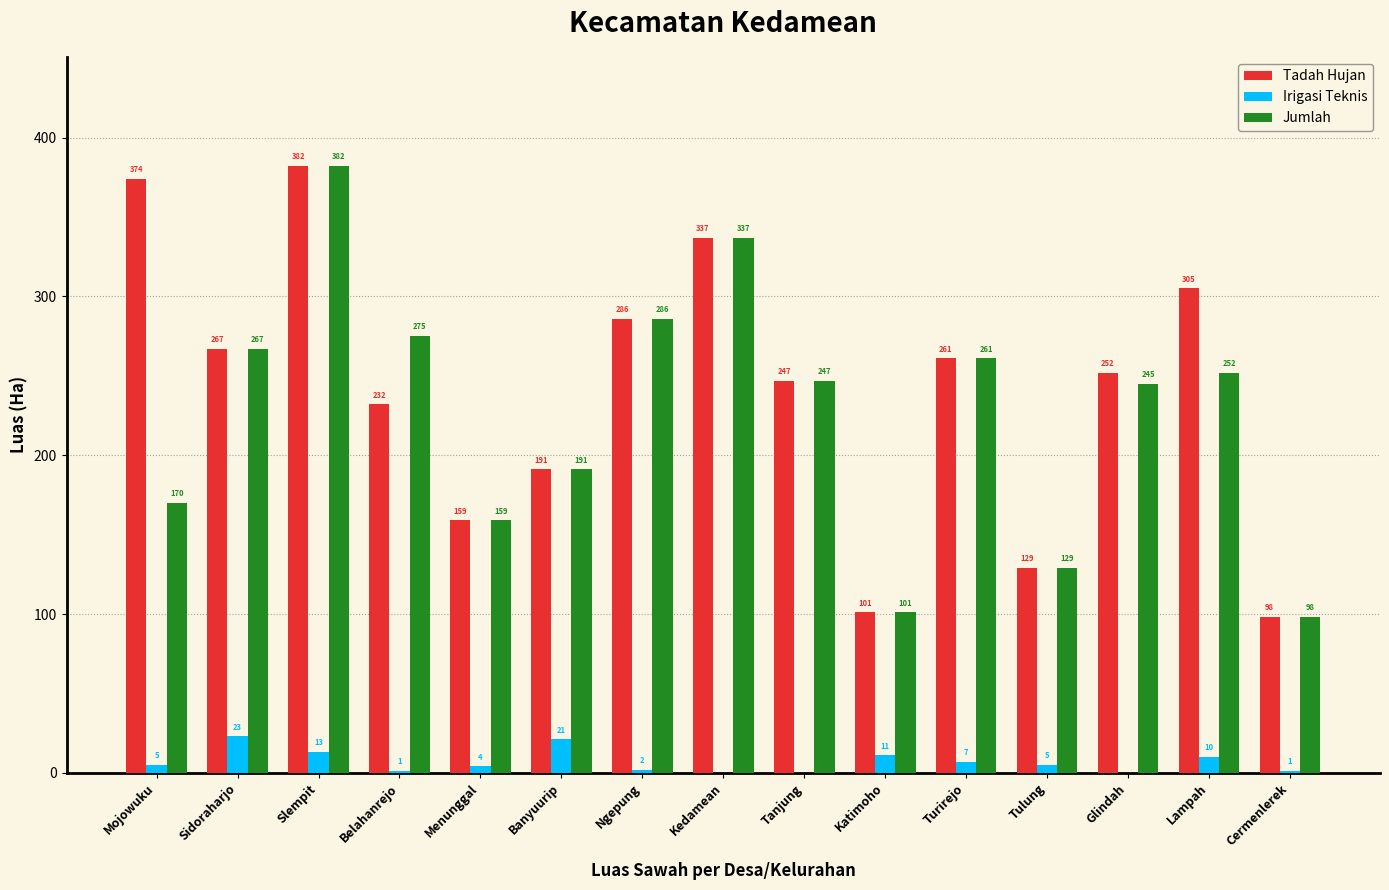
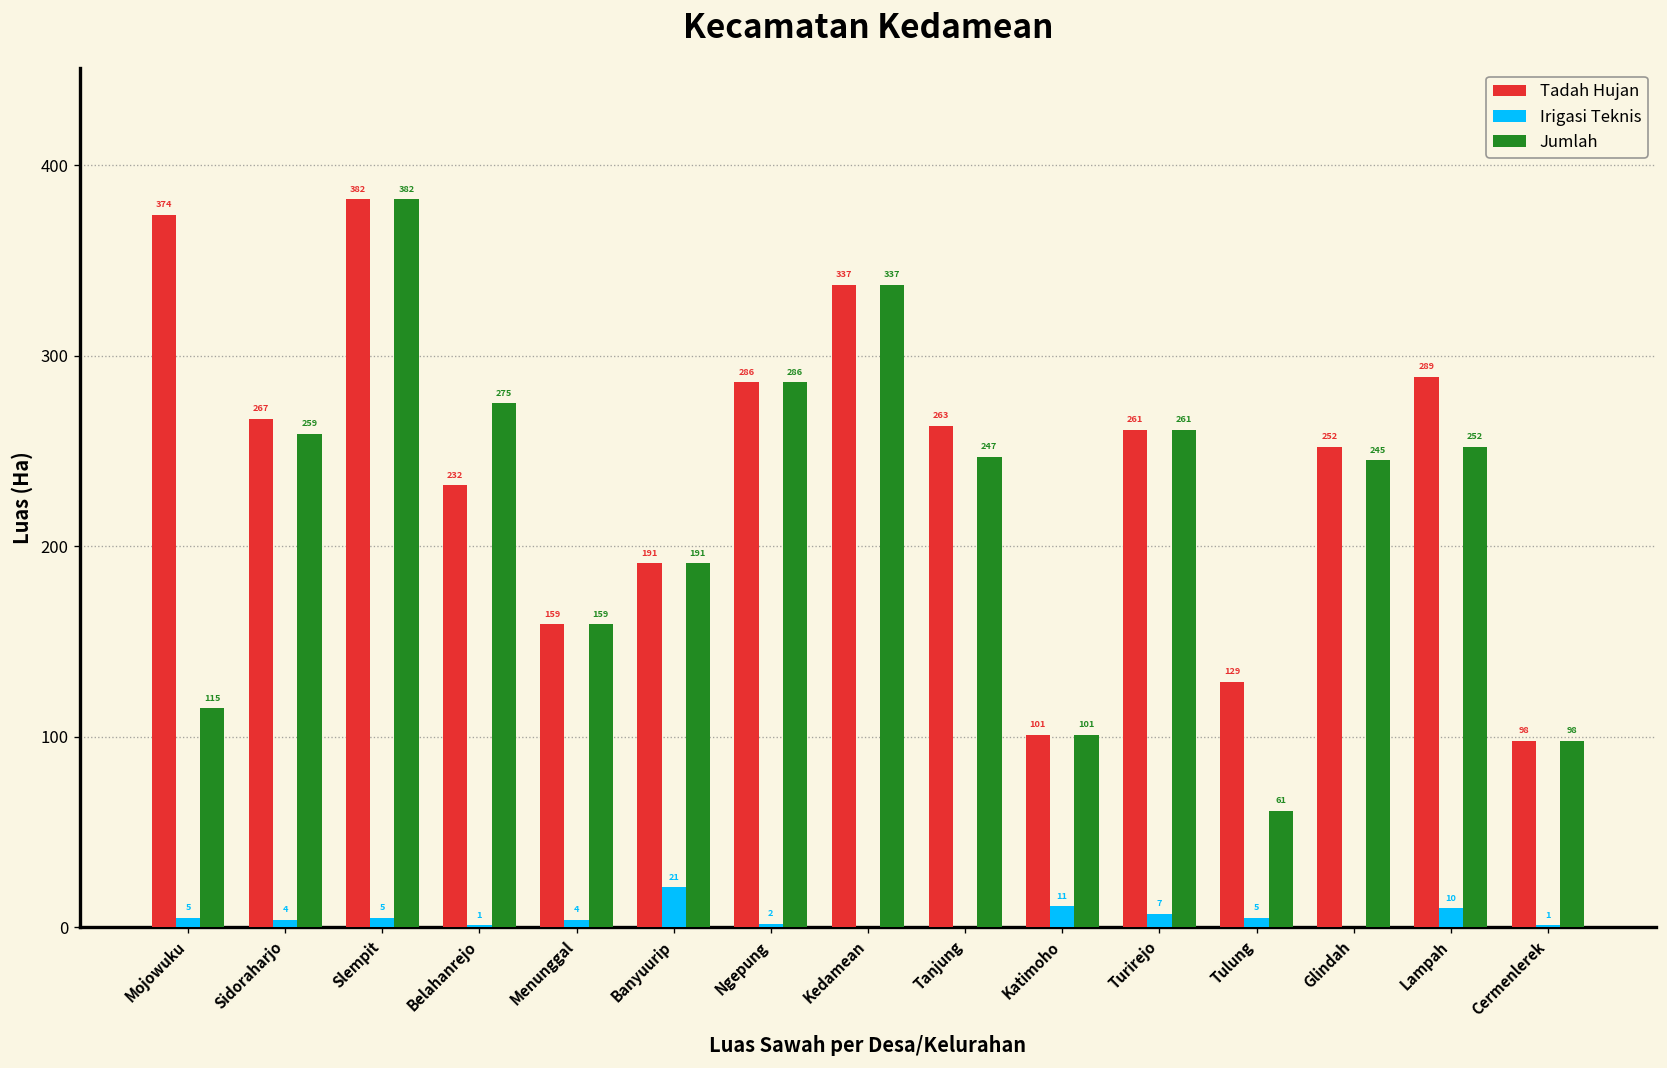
  {
    "Tadah Hujan": {
      "Mojowuku": 374,
      "Sidoraharjo": 267,
      "Slempit": 382,
      "Belahanrejo": 232,
      "Menunggal": 159,
      "Banyuurip": 191,
      "Ngepung": 286,
      "Kedamean": 337,
-     "Tanjung": 247,
+     "Tanjung": 263,
      "Katimoho": 101,
      "Turirejo": 261,
      "Tulung": 129,
      "Glindah": 252,
-     "Lampah": 305,
+     "Lampah": 289,
      "Cermenlerek": 98
    },
    "Irigasi Teknis": {
      "Mojowuku": 5,
-     "Sidoraharjo": 23,
-     "Slempit": 13,
+     "Sidoraharjo": 4,
+     "Slempit": 5,
      "Belahanrejo": 1,
      "Menunggal": 4,
      "Banyuurip": 21,
      "Ngepung": 2,
      "Katimoho": 11,
      "Turirejo": 7,
      "Tulung": 5,
      "Lampah": 10,
      "Cermenlerek": 1
    },
    "Jumlah": {
-     "Mojowuku": 170,
-     "Sidoraharjo": 267,
+     "Mojowuku": 115,
+     "Sidoraharjo": 259,
      "Slempit": 382,
      "Belahanrejo": 275,
      "Menunggal": 159,
      "Banyuurip": 191,
      "Ngepung": 286,
      "Kedamean": 337,
      "Tanjung": 247,
      "Katimoho": 101,
      "Turirejo": 261,
-     "Tulung": 129,
+     "Tulung": 61,
      "Glindah": 245,
      "Lampah": 252,
      "Cermenlerek": 98
    }
  }
